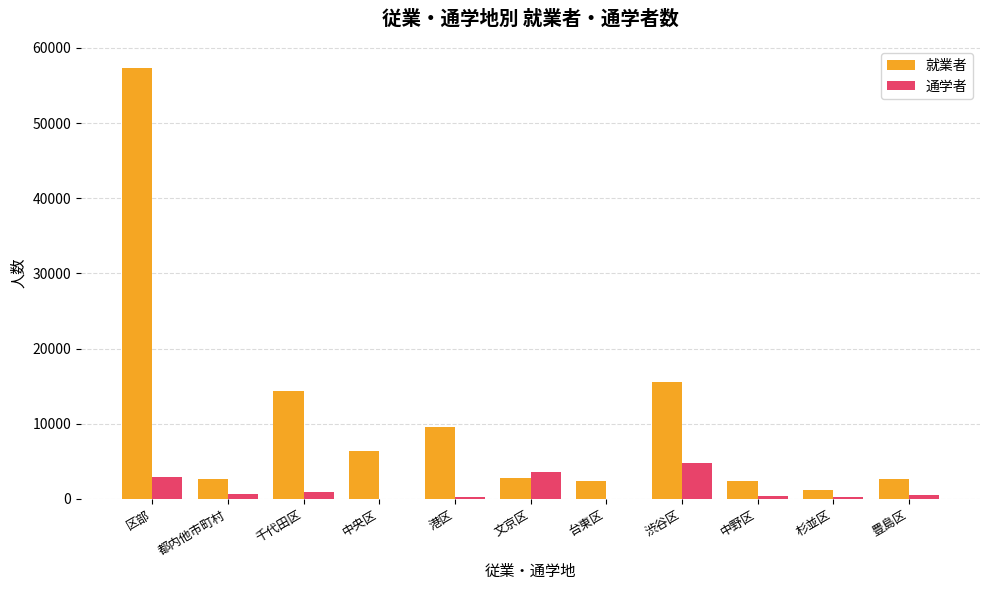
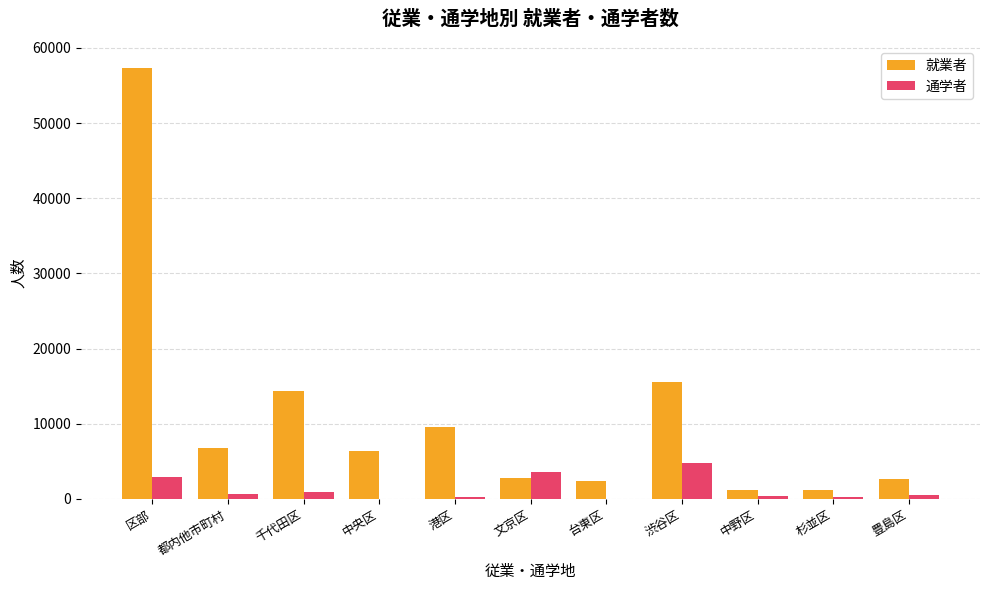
  {
    "就業者": {
      "区部": 57000,
-     "都内他市町村": 3000,
+     "都内他市町村": 7000,
      "千代田区": 14000,
      "中央区": 6000,
      "港区": 10000,
      "文京区": 3000,
      "台東区": 2000,
      "渋谷区": 16000,
-     "中野区": 2000,
+     "中野区": 1000,
      "杉並区": 1000,
      "豊島区": 3000
    },
    "通学者": {
      "区部": 3000,
      "都内他市町村": 1000,
      "千代田区": 1000,
      "文京区": 4000,
      "渋谷区": 5000,
      "豊島区": 0
    }
  }
